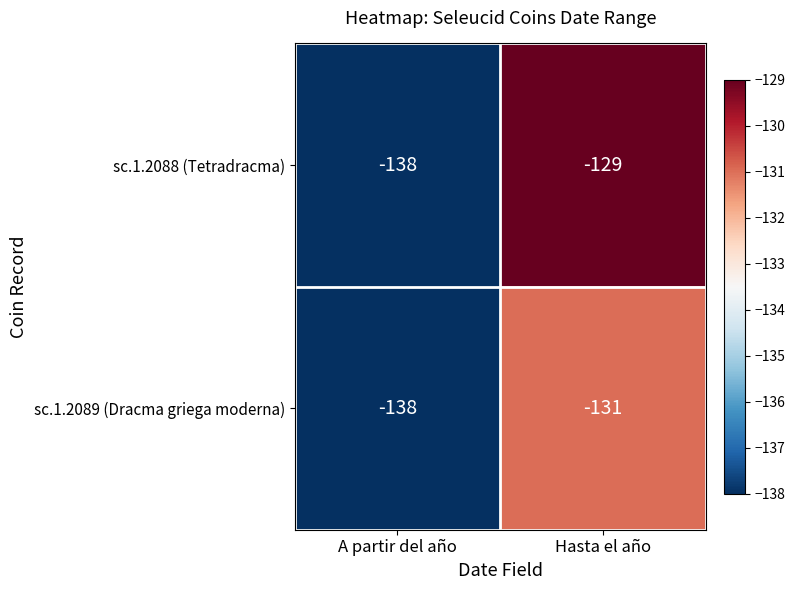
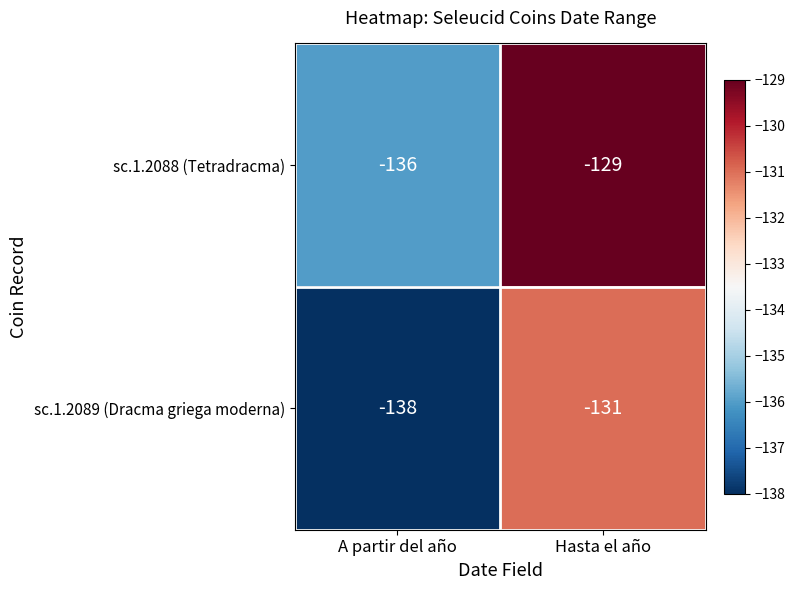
  {
    "sc.1.2088 (Tetradracma)": {
-     "A partir del año": -138,
+     "A partir del año": -136,
      "Hasta el año": -129
    },
    "sc.1.2089 (Dracma griega moderna)": {
      "A partir del año": -138,
      "Hasta el año": -131
    }
  }
